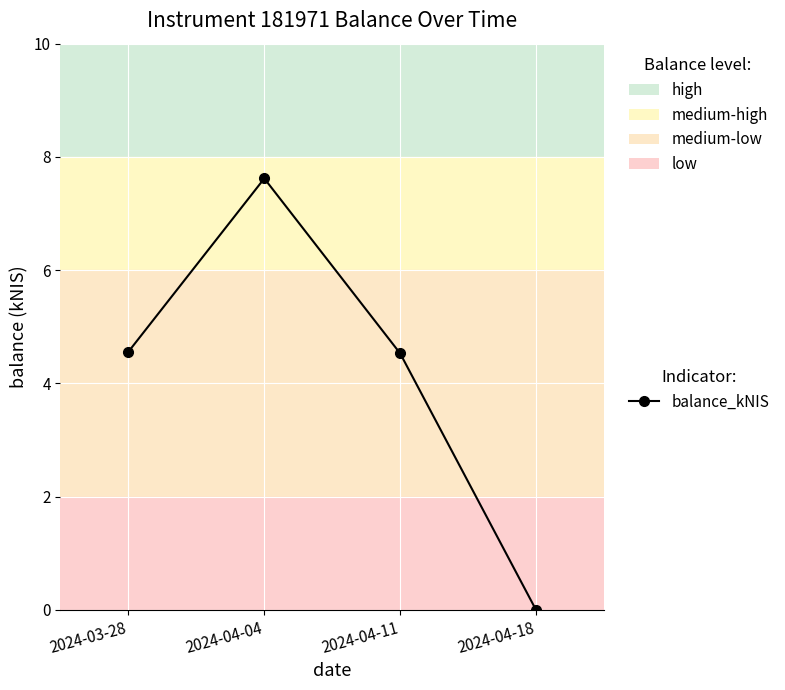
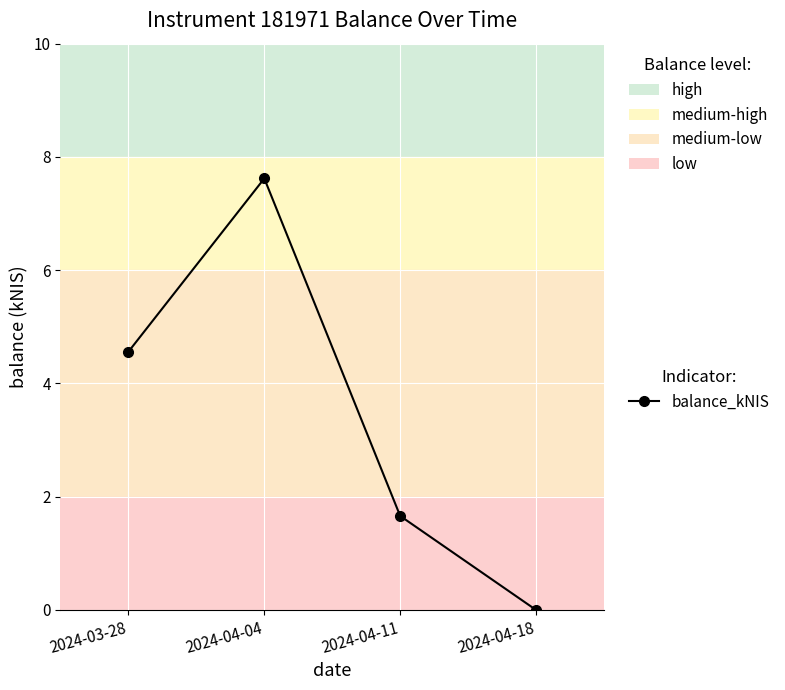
  {
    "2024-03-28": 4.6,
    "2024-04-04": 7.6,
-   "2024-04-11": 4.5,
+   "2024-04-11": 1.7,
    "2024-04-18": 0.0
  }
